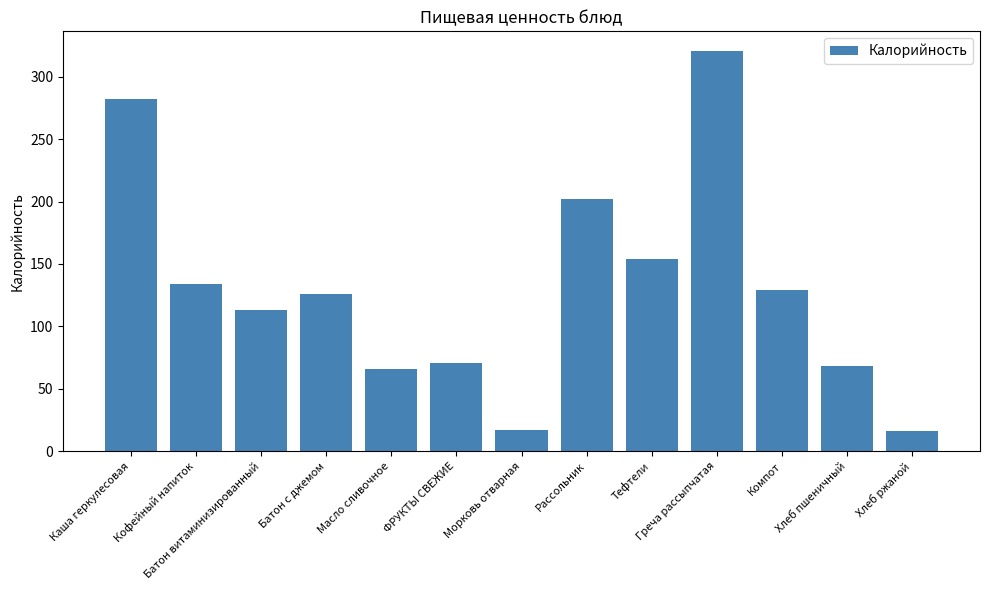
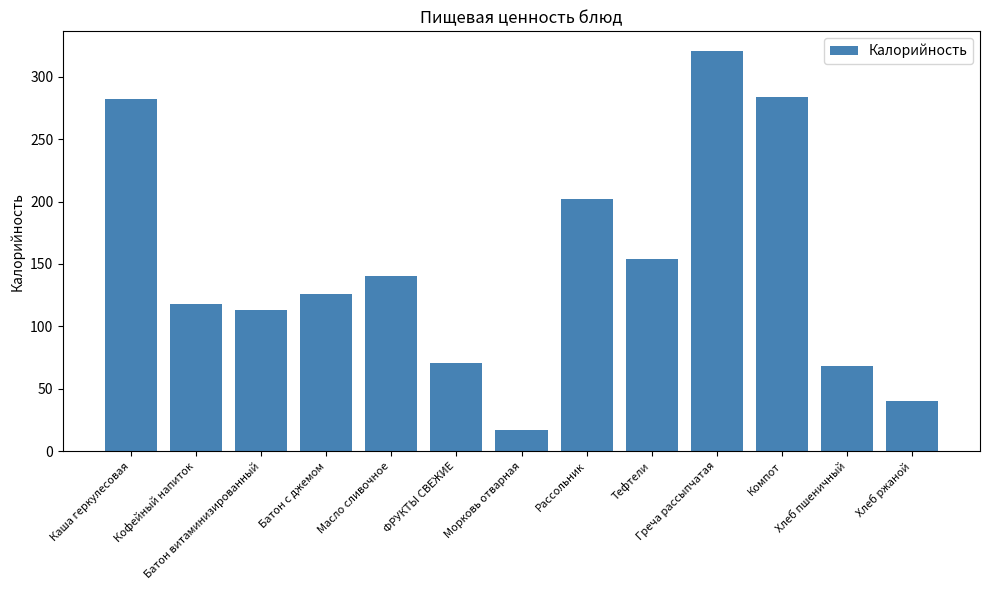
  {
    "Каша геркулесовая": 282,
-   "Кофейный напиток": 134,
+   "Кофейный напиток": 118,
    "Батон витаминизированный": 113,
    "Батон с джемом": 126,
-   "Масло сливочное": 66,
+   "Масло сливочное": 140,
    "ФРУКТЫ СВЕЖИЕ": 71,
    "Морковь отварная": 17,
    "Рассольник": 202,
    "Тефтели": 154,
    "Греча рассыпчатая": 320,
-   "Компот": 129,
+   "Компот": 284,
    "Хлеб пшеничный": 68,
-   "Хлеб ржаной": 16
+   "Хлеб ржаной": 40
  }
